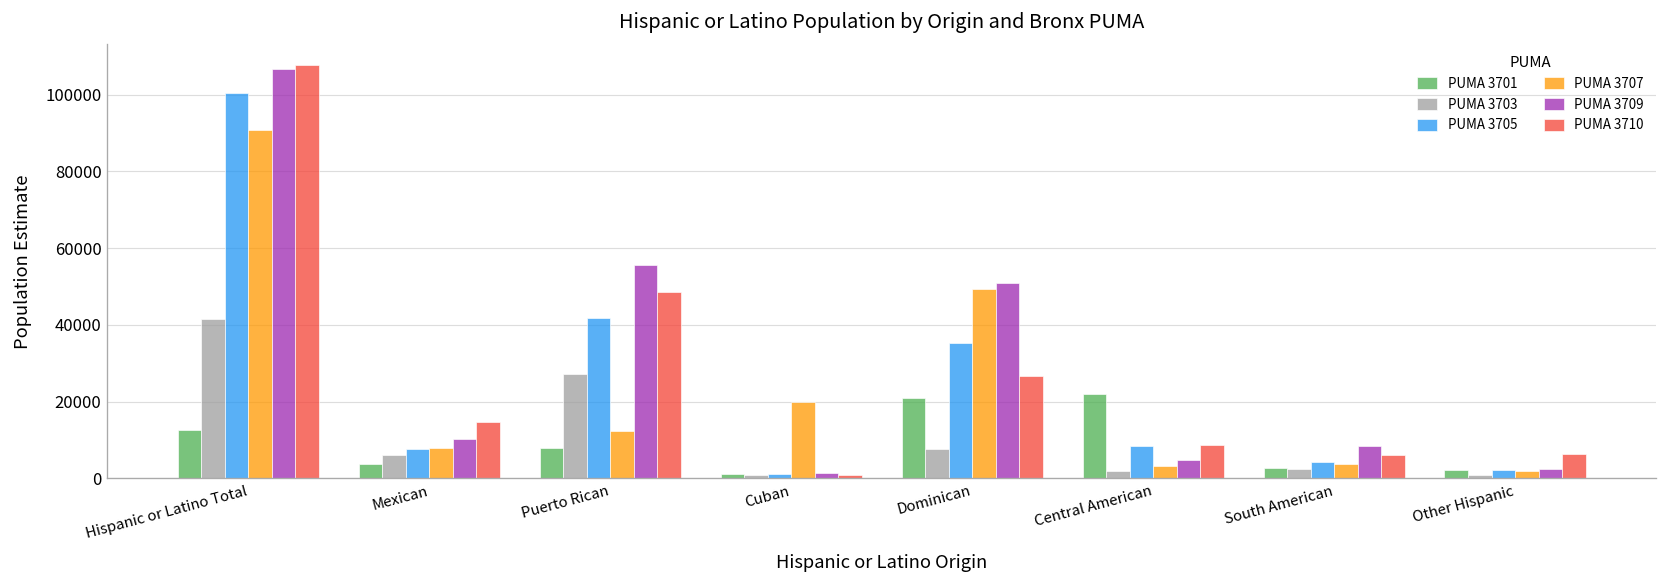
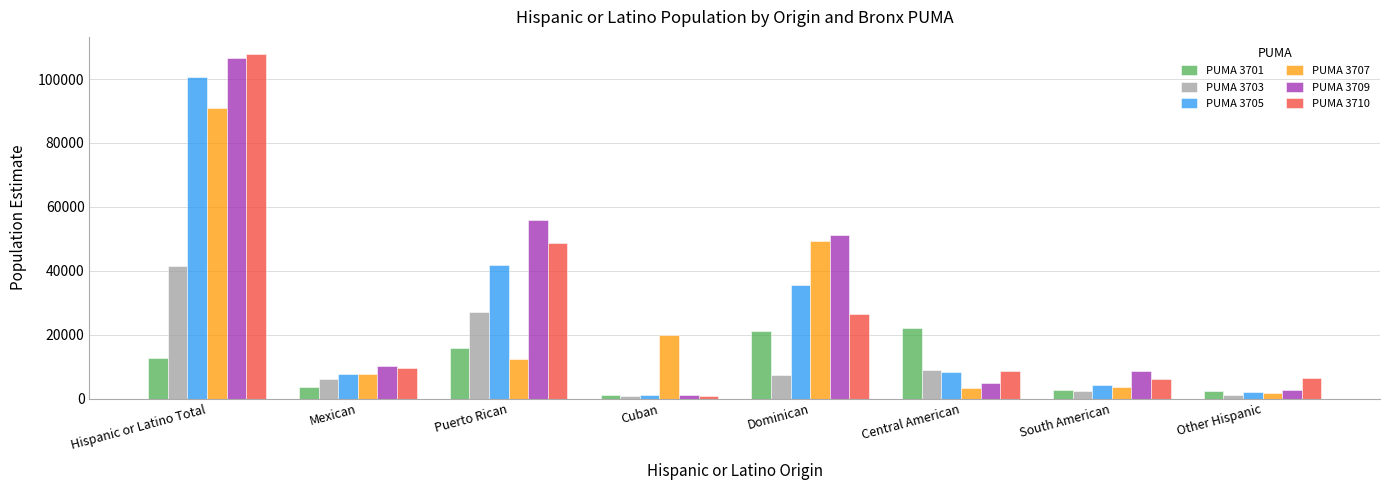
  {
    "PUMA 3701": {
      "Hispanic or Latino Total": 13000,
      "Mexican": 4000,
-     "Puerto Rican": 8000,
+     "Puerto Rican": 16000,
      "Cuban": 1000,
      "Dominican": 21000,
      "Central American": 22000,
      "South American": 3000,
      "Other Hispanic": 2000
    },
    "PUMA 3703": {
      "Hispanic or Latino Total": 42000,
      "Mexican": 6000,
      "Puerto Rican": 27000,
      "Dominican": 8000,
-     "Central American": 2000,
+     "Central American": 9000,
      "South American": 2000,
      "Other Hispanic": 1000
    },
    "PUMA 3705": {
      "Hispanic or Latino Total": 101000,
      "Mexican": 8000,
      "Puerto Rican": 42000,
      "Cuban": 1000,
      "Dominican": 35000,
      "Central American": 8000,
      "South American": 4000,
      "Other Hispanic": 2000
    },
    "PUMA 3707": {
      "Hispanic or Latino Total": 91000,
      "Mexican": 8000,
      "Puerto Rican": 12000,
      "Cuban": 20000,
      "Dominican": 49000,
      "Central American": 3000,
      "South American": 4000,
      "Other Hispanic": 2000
    },
    "PUMA 3709": {
      "Hispanic or Latino Total": 107000,
      "Mexican": 10000,
      "Puerto Rican": 56000,
      "Cuban": 1000,
      "Dominican": 51000,
      "Central American": 5000,
      "South American": 9000,
      "Other Hispanic": 3000
    },
    "PUMA 3710": {
      "Hispanic or Latino Total": 108000,
-     "Mexican": 15000,
+     "Mexican": 10000,
      "Puerto Rican": 49000,
      "Cuban": 1000,
      "Dominican": 27000,
      "Central American": 9000,
      "South American": 6000,
      "Other Hispanic": 6000
    }
  }
